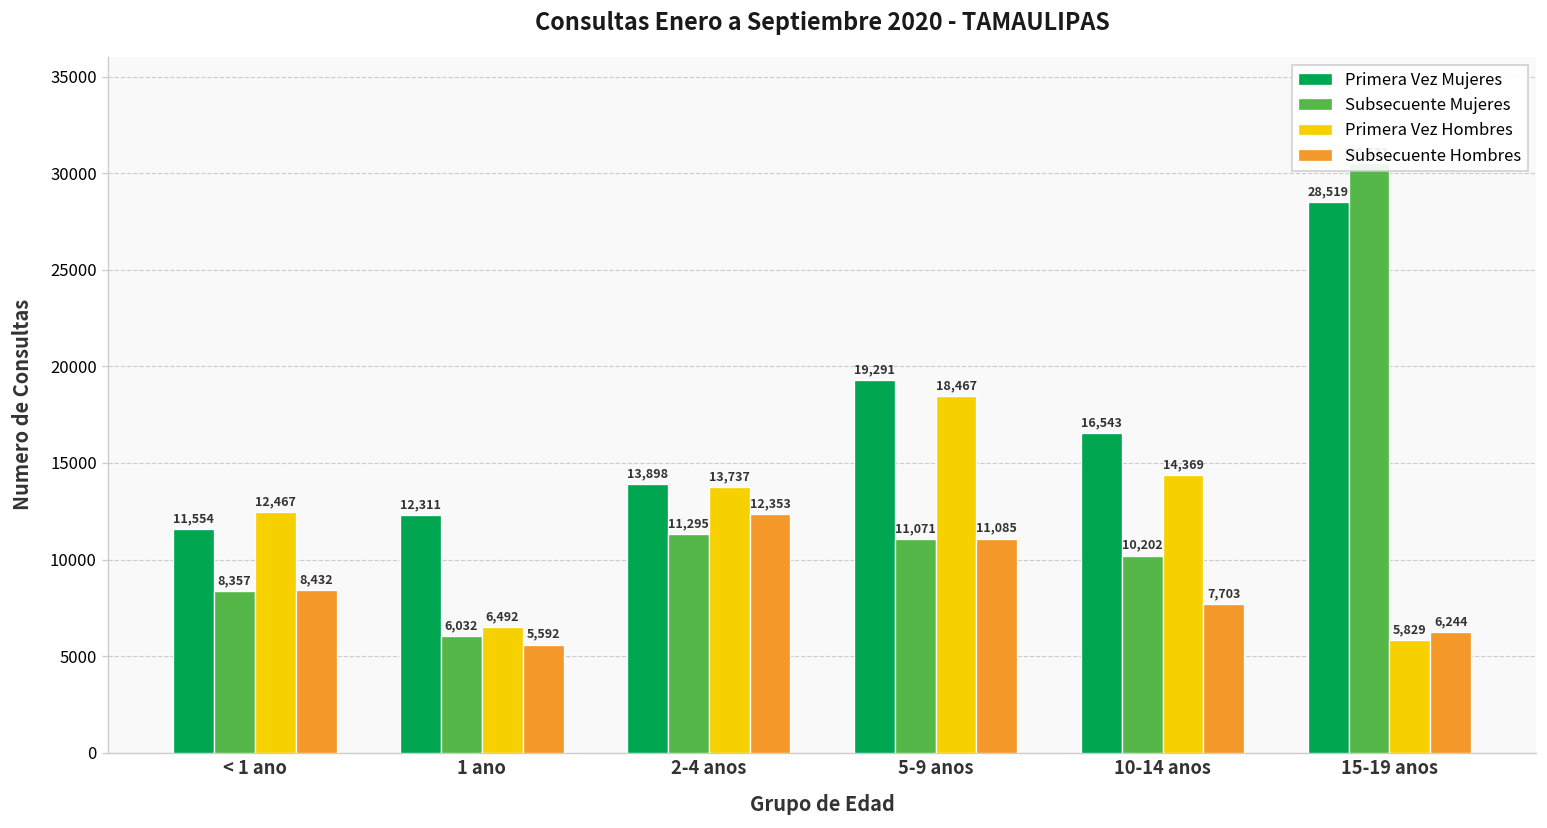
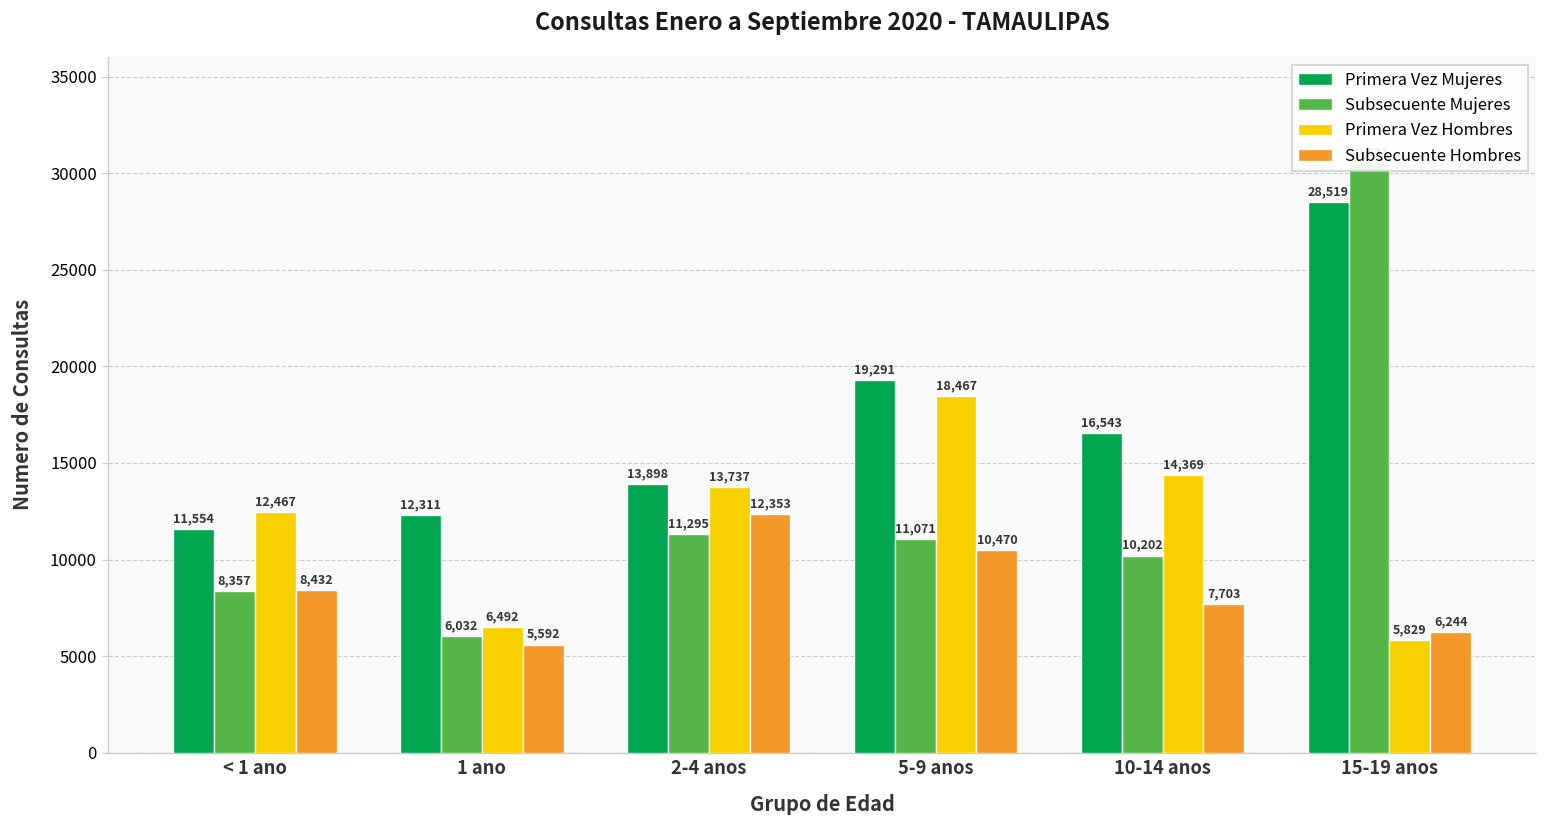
  {
    "Primera Vez Mujeres": {
      "< 1 ano": "11,554",
      "1 ano": "12,311",
      "2-4 anos": "13,898",
      "5-9 anos": "19,291",
      "10-14 anos": "16,543",
      "15-19 anos": "28,519"
    },
    "Subsecuente Mujeres": {
      "< 1 ano": "8,357",
      "1 ano": "6,032",
      "2-4 anos": "11,295",
      "5-9 anos": "11,071",
      "10-14 anos": "10,202"
    },
    "Primera Vez Hombres": {
      "< 1 ano": "12,467",
      "1 ano": "6,492",
      "2-4 anos": "13,737",
      "5-9 anos": "18,467",
      "10-14 anos": "14,369",
      "15-19 anos": "5,829"
    },
    "Subsecuente Hombres": {
      "< 1 ano": "8,432",
      "1 ano": "5,592",
      "2-4 anos": "12,353",
-     "5-9 anos": "11,085",
+     "5-9 anos": "10,470",
      "10-14 anos": "7,703",
      "15-19 anos": "6,244"
    }
  }
